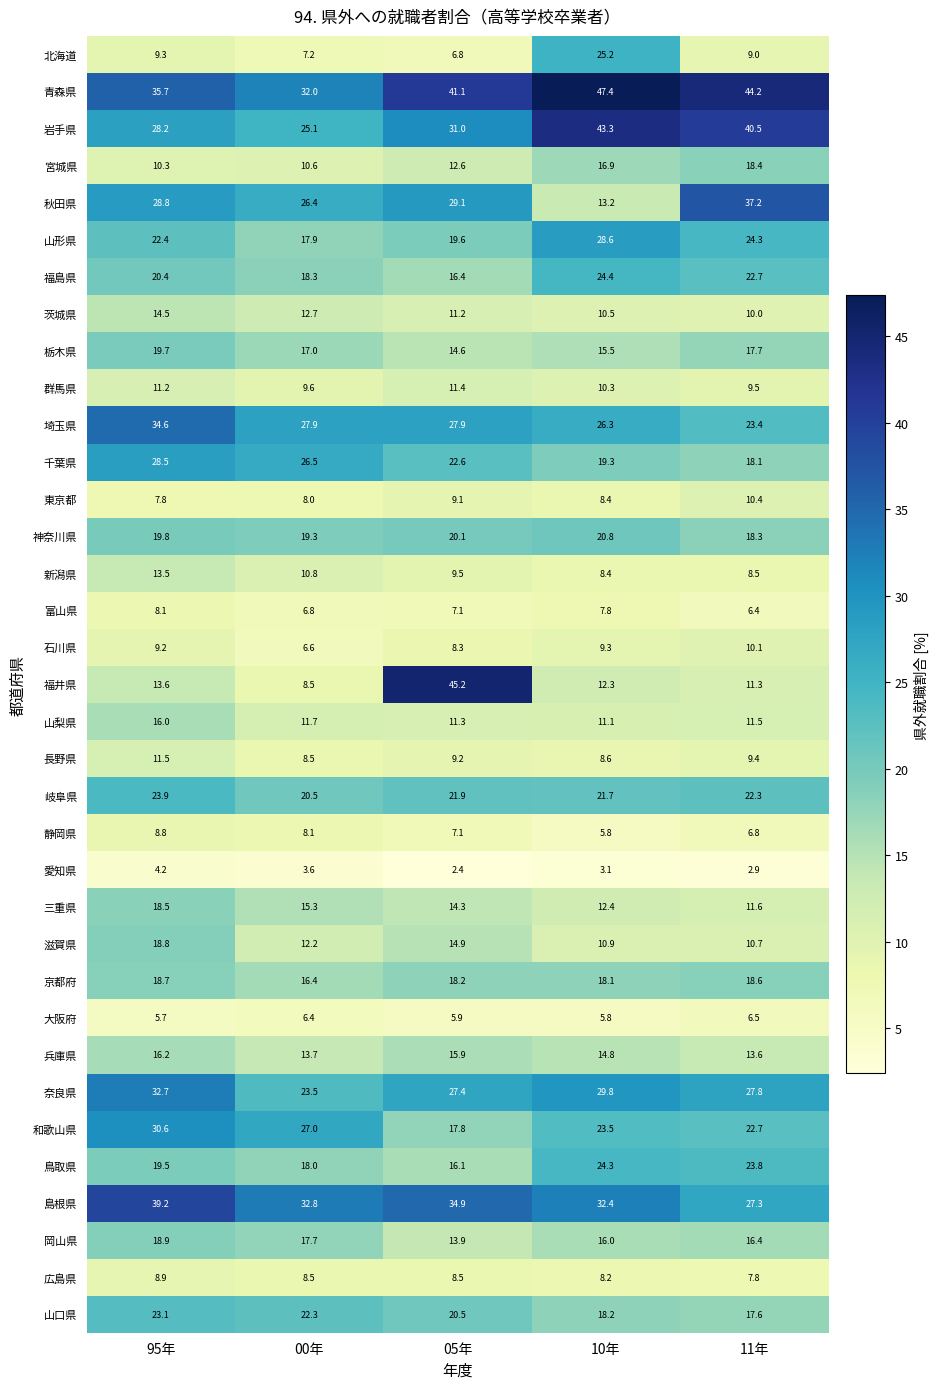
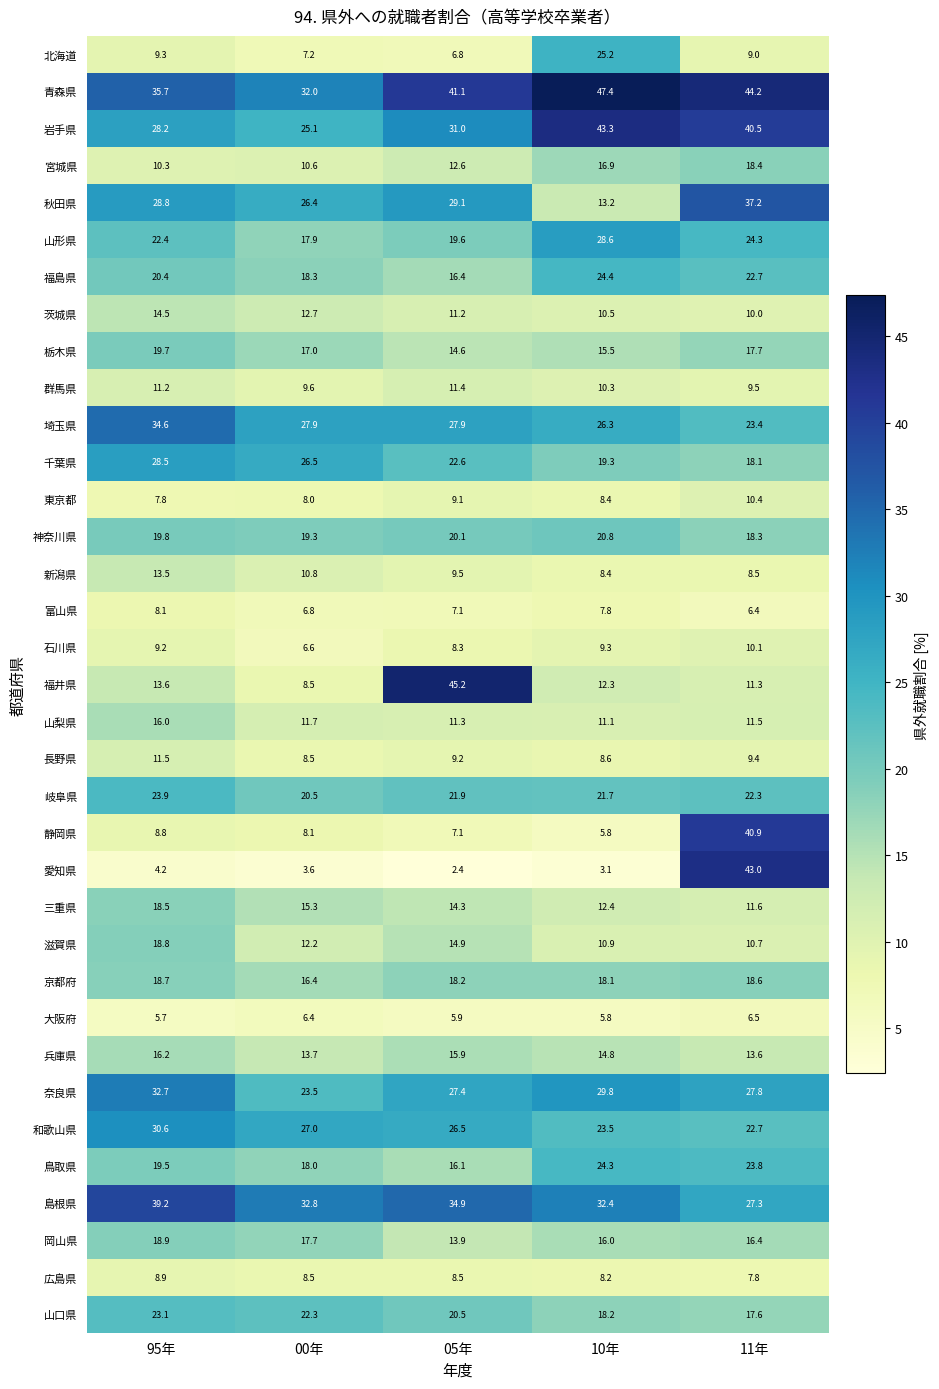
  {
    "北海道": {
      "95年": 9.3,
      "00年": 7.2,
      "05年": 6.8,
      "10年": 25.2,
      "11年": 9.0
    },
    "青森県": {
      "95年": 35.7,
      "00年": 32.0,
      "05年": 41.1,
      "10年": 47.4,
      "11年": 44.2
    },
    "岩手県": {
      "95年": 28.2,
      "00年": 25.1,
      "05年": 31.0,
      "10年": 43.3,
      "11年": 40.5
    },
    "宮城県": {
      "95年": 10.3,
      "00年": 10.6,
      "05年": 12.6,
      "10年": 16.9,
      "11年": 18.4
    },
    "秋田県": {
      "95年": 28.8,
      "00年": 26.4,
      "05年": 29.1,
      "10年": 13.2,
      "11年": 37.2
    },
    "山形県": {
      "95年": 22.4,
      "00年": 17.9,
      "05年": 19.6,
      "10年": 28.6,
      "11年": 24.3
    },
    "福島県": {
      "95年": 20.4,
      "00年": 18.3,
      "05年": 16.4,
      "10年": 24.4,
      "11年": 22.7
    },
    "茨城県": {
      "95年": 14.5,
      "00年": 12.7,
      "05年": 11.2,
      "10年": 10.5,
      "11年": 10.0
    },
    "栃木県": {
      "95年": 19.7,
      "00年": 17.0,
      "05年": 14.6,
      "10年": 15.5,
      "11年": 17.7
    },
    "群馬県": {
      "95年": 11.2,
      "00年": 9.6,
      "05年": 11.4,
      "10年": 10.3,
      "11年": 9.5
    },
    "埼玉県": {
      "95年": 34.6,
      "00年": 27.9,
      "05年": 27.9,
      "10年": 26.3,
      "11年": 23.4
    },
    "千葉県": {
      "95年": 28.5,
      "00年": 26.5,
      "05年": 22.6,
      "10年": 19.3,
      "11年": 18.1
    },
    "東京都": {
      "95年": 7.8,
      "00年": 8.0,
      "05年": 9.1,
      "10年": 8.4,
      "11年": 10.4
    },
    "神奈川県": {
      "95年": 19.8,
      "00年": 19.3,
      "05年": 20.1,
      "10年": 20.8,
      "11年": 18.3
    },
    "新潟県": {
      "95年": 13.5,
      "00年": 10.8,
      "05年": 9.5,
      "10年": 8.4,
      "11年": 8.5
    },
    "富山県": {
      "95年": 8.1,
      "00年": 6.8,
      "05年": 7.1,
      "10年": 7.8,
      "11年": 6.4
    },
    "石川県": {
      "95年": 9.2,
      "00年": 6.6,
      "05年": 8.3,
      "10年": 9.3,
      "11年": 10.1
    },
    "福井県": {
      "95年": 13.6,
      "00年": 8.5,
      "05年": 45.2,
      "10年": 12.3,
      "11年": 11.3
    },
    "山梨県": {
      "95年": 16.0,
      "00年": 11.7,
      "05年": 11.3,
      "10年": 11.1,
      "11年": 11.5
    },
    "長野県": {
      "95年": 11.5,
      "00年": 8.5,
      "05年": 9.2,
      "10年": 8.6,
      "11年": 9.4
    },
    "岐阜県": {
      "95年": 23.9,
      "00年": 20.5,
      "05年": 21.9,
      "10年": 21.7,
      "11年": 22.3
    },
    "静岡県": {
      "95年": 8.8,
      "00年": 8.1,
      "05年": 7.1,
      "10年": 5.8,
-     "11年": 6.8
+     "11年": 40.9
    },
    "愛知県": {
      "95年": 4.2,
      "00年": 3.6,
      "05年": 2.4,
      "10年": 3.1,
-     "11年": 2.9
+     "11年": 43.0
    },
    "三重県": {
      "95年": 18.5,
      "00年": 15.3,
      "05年": 14.3,
      "10年": 12.4,
      "11年": 11.6
    },
    "滋賀県": {
      "95年": 18.8,
      "00年": 12.2,
      "05年": 14.9,
      "10年": 10.9,
      "11年": 10.7
    },
    "京都府": {
      "95年": 18.7,
      "00年": 16.4,
      "05年": 18.2,
      "10年": 18.1,
      "11年": 18.6
    },
    "大阪府": {
      "95年": 5.7,
      "00年": 6.4,
      "05年": 5.9,
      "10年": 5.8,
      "11年": 6.5
    },
    "兵庫県": {
      "95年": 16.2,
      "00年": 13.7,
      "05年": 15.9,
      "10年": 14.8,
      "11年": 13.6
    },
    "奈良県": {
      "95年": 32.7,
      "00年": 23.5,
      "05年": 27.4,
      "10年": 29.8,
      "11年": 27.8
    },
    "和歌山県": {
      "95年": 30.6,
      "00年": 27.0,
-     "05年": 17.8,
+     "05年": 26.5,
      "10年": 23.5,
      "11年": 22.7
    },
    "鳥取県": {
      "95年": 19.5,
      "00年": 18.0,
      "05年": 16.1,
      "10年": 24.3,
      "11年": 23.8
    },
    "島根県": {
      "95年": 39.2,
      "00年": 32.8,
      "05年": 34.9,
      "10年": 32.4,
      "11年": 27.3
    },
    "岡山県": {
      "95年": 18.9,
      "00年": 17.7,
      "05年": 13.9,
      "10年": 16.0,
      "11年": 16.4
    },
    "広島県": {
      "95年": 8.9,
      "00年": 8.5,
      "05年": 8.5,
      "10年": 8.2,
      "11年": 7.8
    },
    "山口県": {
      "95年": 23.1,
      "00年": 22.3,
      "05年": 20.5,
      "10年": 18.2,
      "11年": 17.6
    }
  }
